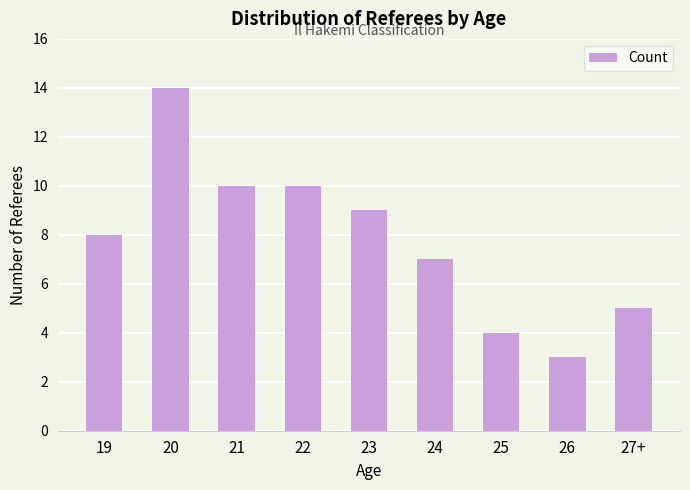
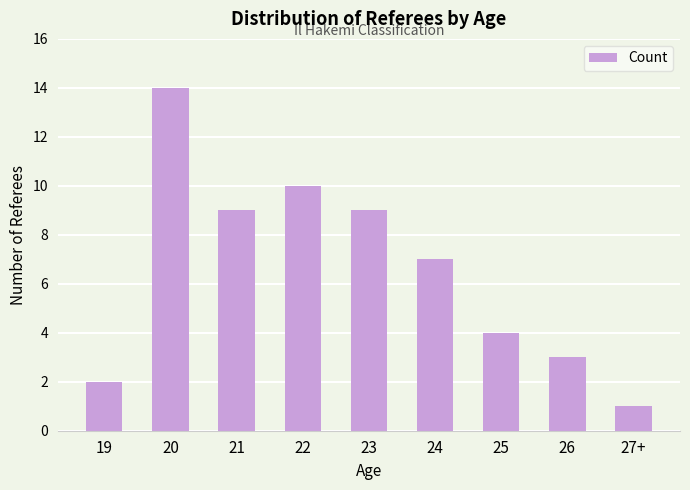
  {
-   "19": 8,
+   "19": 2,
    "20": 14,
-   "21": 10,
+   "21": 9,
    "22": 10,
    "23": 9,
    "24": 7,
    "25": 4,
    "26": 3,
-   "27+": 5
+   "27+": 1
  }
